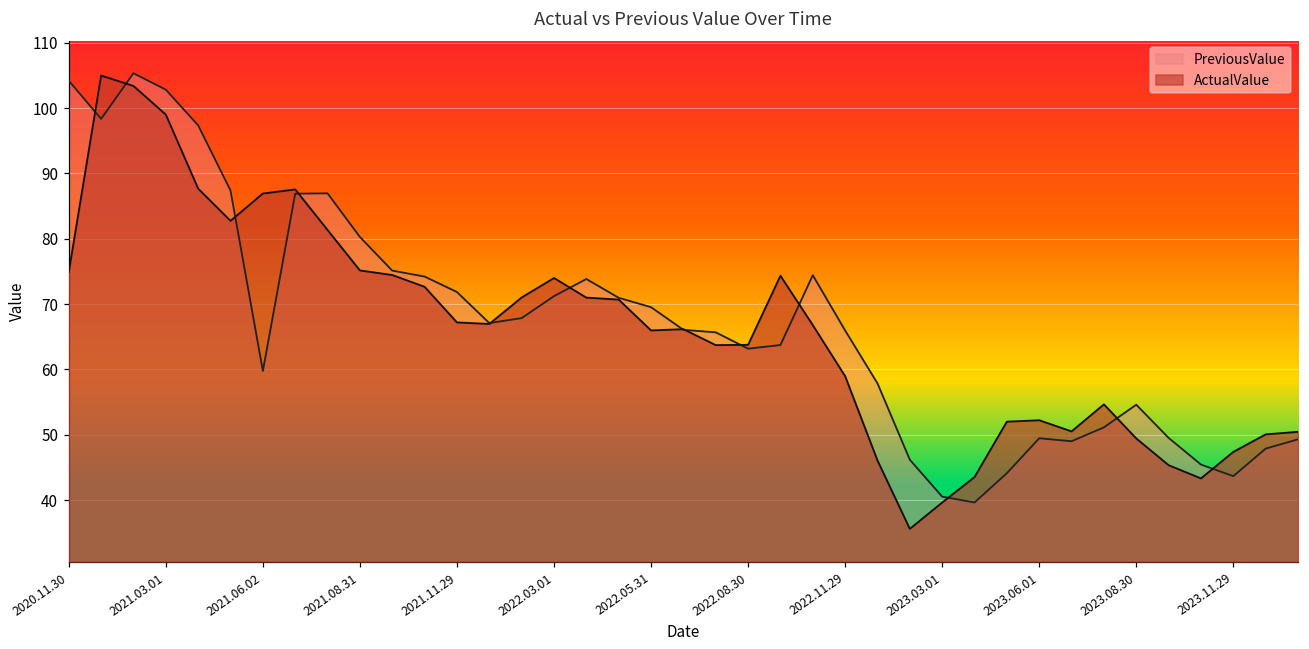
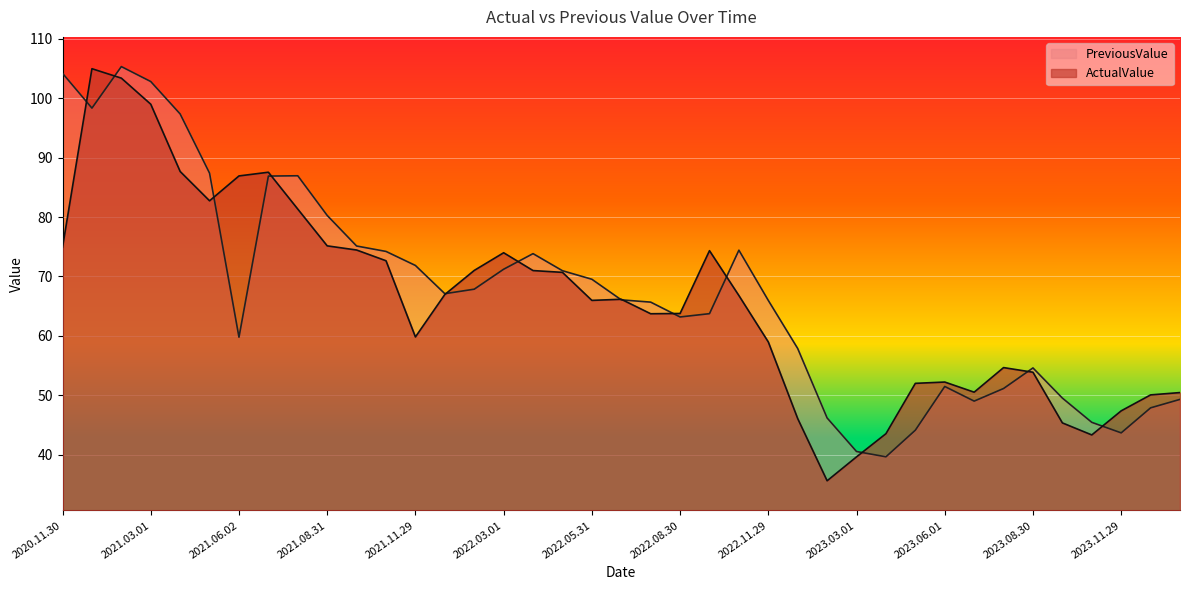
  {
    "PreviousValue": {
      "2020.11.30": 104,
      "2021.03.01": 103,
      "2021.06.02": 60,
      "2021.08.31": 80,
      "2021.11.29": 72,
      "2022.03.01": 71,
      "2022.05.31": 70,
      "2022.08.30": 63,
      "2022.11.29": 66,
      "2023.03.01": 41,
-     "2023.06.01": 49,
+     "2023.06.01": 51,
      "2023.08.30": 55,
      "2023.11.29": 44
    },
    "ActualValue": {
      "2020.11.30": 75,
      "2021.03.01": 99,
      "2021.06.02": 87,
      "2021.08.31": 75,
-     "2021.11.29": 67,
+     "2021.11.29": 60,
      "2022.03.01": 74,
      "2022.05.31": 66,
      "2022.08.30": 64,
      "2022.11.29": 59,
      "2023.03.01": 40,
      "2023.06.01": 52,
-     "2023.08.30": 49,
+     "2023.08.30": 54,
      "2023.11.29": 47
    }
  }
